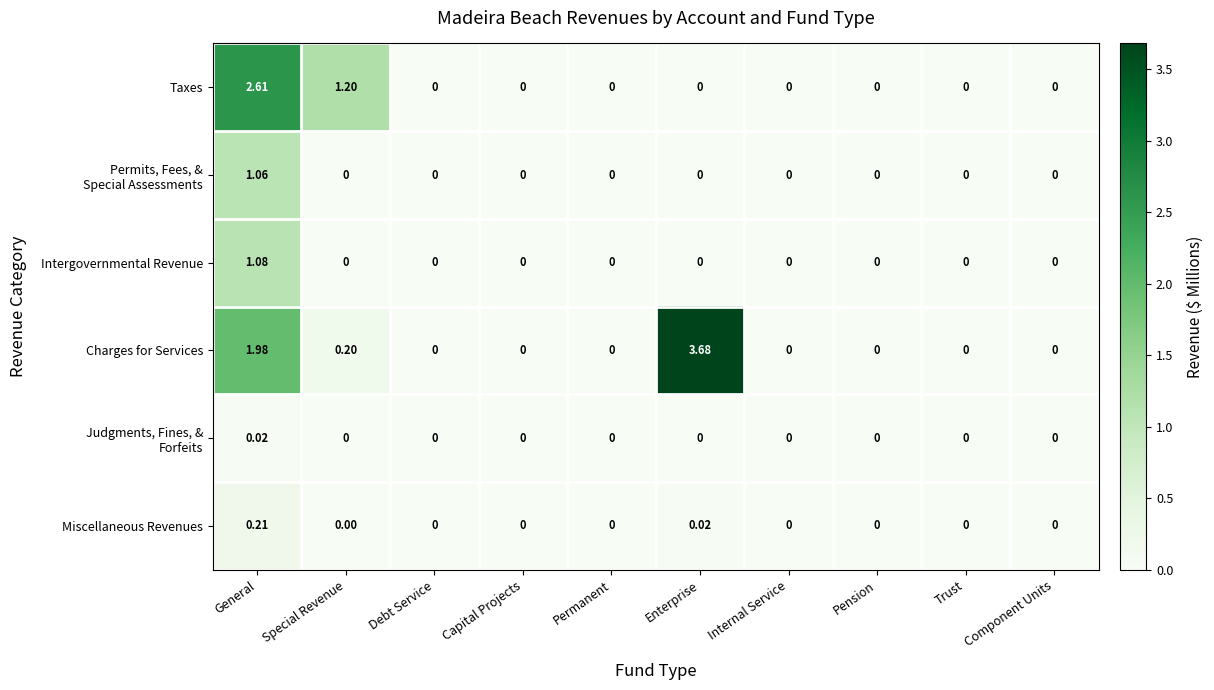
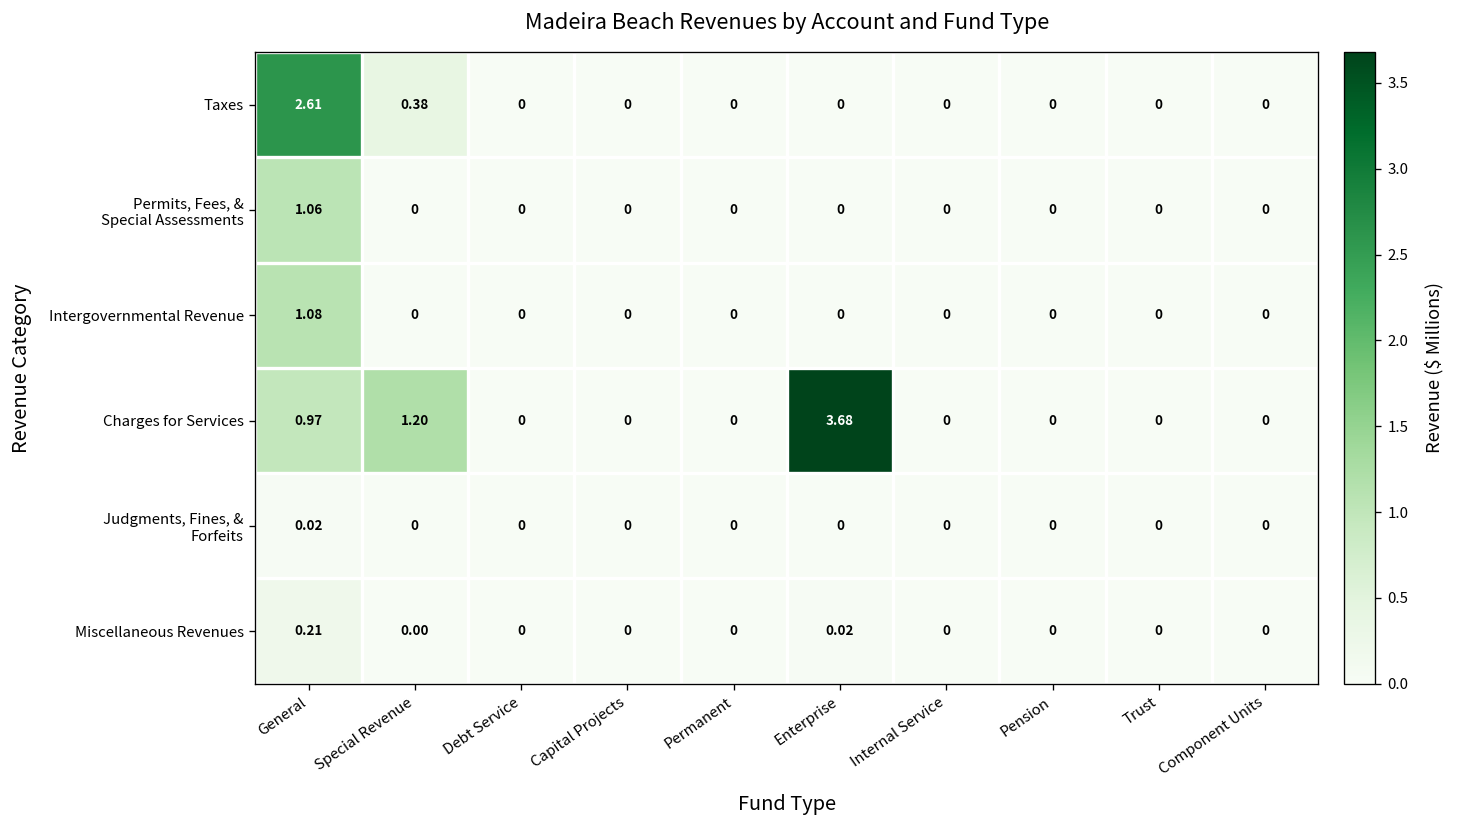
  {
    "Taxes": {
      "General": 2.61,
-     "Special Revenue": 1.20,
+     "Special Revenue": 0.38,
      "Debt Service": 0,
      "Capital Projects": 0,
      "Permanent": 0,
      "Enterprise": 0,
      "Internal Service": 0,
      "Pension": 0,
      "Trust": 0,
      "Component Units": 0
    },
    "Permits, Fees, & Special Assessments": {
      "General": 1.06,
      "Special Revenue": 0,
      "Debt Service": 0,
      "Capital Projects": 0,
      "Permanent": 0,
      "Enterprise": 0,
      "Internal Service": 0,
      "Pension": 0,
      "Trust": 0,
      "Component Units": 0
    },
    "Intergovernmental Revenue": {
      "General": 1.08,
      "Special Revenue": 0,
      "Debt Service": 0,
      "Capital Projects": 0,
      "Permanent": 0,
      "Enterprise": 0,
      "Internal Service": 0,
      "Pension": 0,
      "Trust": 0,
      "Component Units": 0
    },
    "Charges for Services": {
-     "General": 1.98,
-     "Special Revenue": 0.20,
+     "General": 0.97,
+     "Special Revenue": 1.20,
      "Debt Service": 0,
      "Capital Projects": 0,
      "Permanent": 0,
      "Enterprise": 3.68,
      "Internal Service": 0,
      "Pension": 0,
      "Trust": 0,
      "Component Units": 0
    },
    "Judgments, Fines, & Forfeits": {
      "General": 0.02,
      "Special Revenue": 0,
      "Debt Service": 0,
      "Capital Projects": 0,
      "Permanent": 0,
      "Enterprise": 0,
      "Internal Service": 0,
      "Pension": 0,
      "Trust": 0,
      "Component Units": 0
    },
    "Miscellaneous Revenues": {
      "General": 0.21,
      "Special Revenue": 0.00,
      "Debt Service": 0,
      "Capital Projects": 0,
      "Permanent": 0,
      "Enterprise": 0.02,
      "Internal Service": 0,
      "Pension": 0,
      "Trust": 0,
      "Component Units": 0
    }
  }
